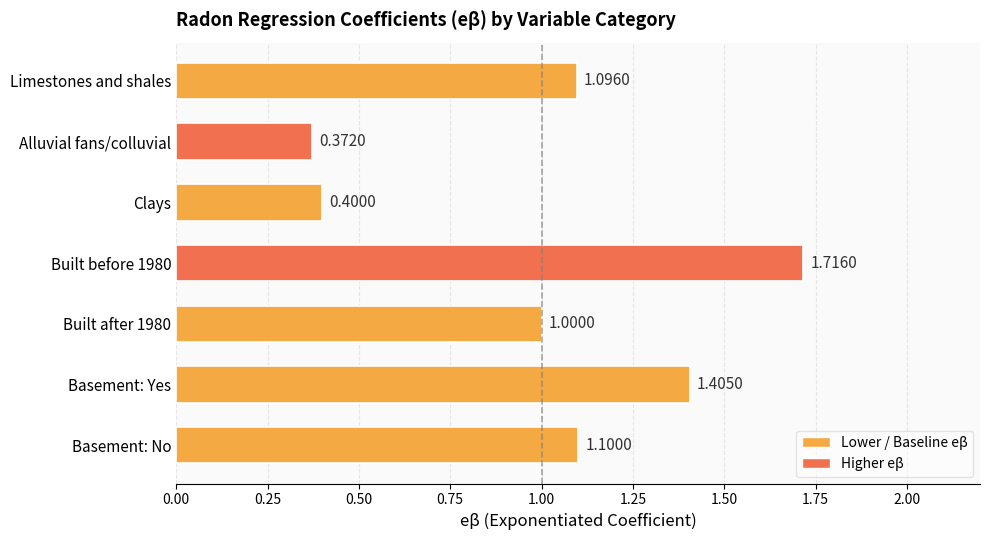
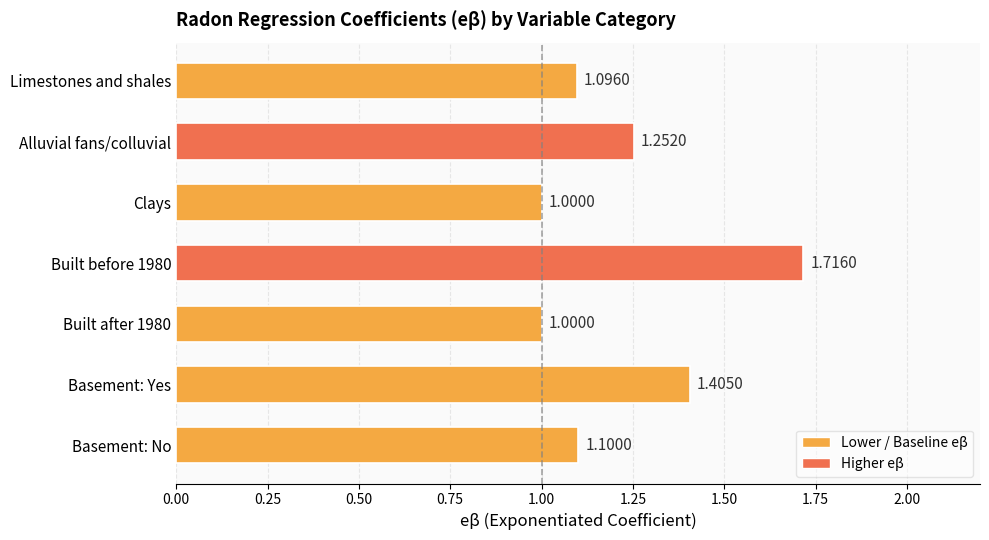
  {
    "Limestones and shales": 1.0960,
-   "Alluvial fans/colluvial": 0.3720,
-   "Clays": 0.4000,
+   "Alluvial fans/colluvial": 1.2520,
+   "Clays": 1.0000,
    "Built before 1980": 1.7160,
    "Built after 1980": 1.0000,
    "Basement: Yes": 1.4050,
    "Basement: No": 1.1000
  }
